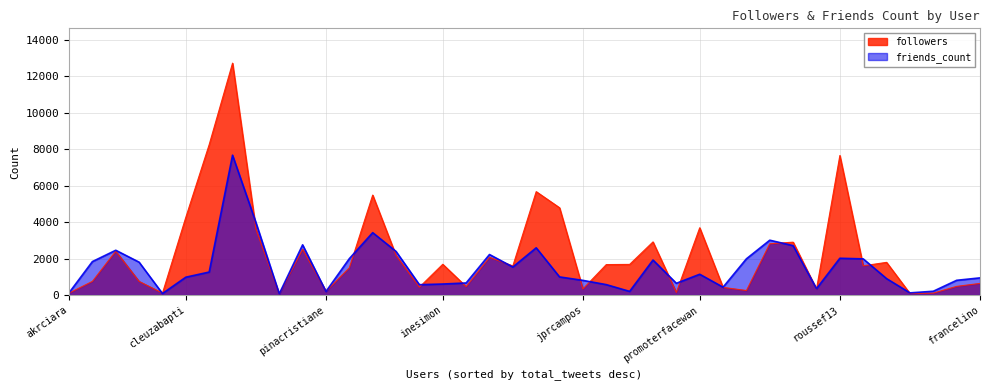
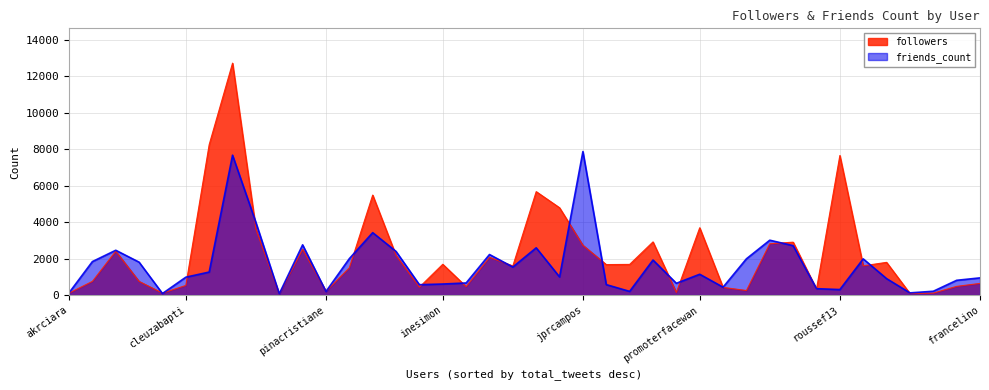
  {
    "followers": {
-     "cleuzabapti": 4300,
+     "cleuzabapti": 500,
      "inesimon": 1700,
-     "jprcampos": 300,
+     "jprcampos": 2700,
      "promoterfacewan": 3700,
      "roussef13": 7700,
      "francelino": 600
    },
    "friends_count": {
      "cleuzabapti": 1000,
      "inesimon": 600,
-     "jprcampos": 800,
+     "jprcampos": 7900,
      "promoterfacewan": 1100,
-     "roussef13": 2000,
+     "roussef13": 300,
      "francelino": 900
    }
  }
